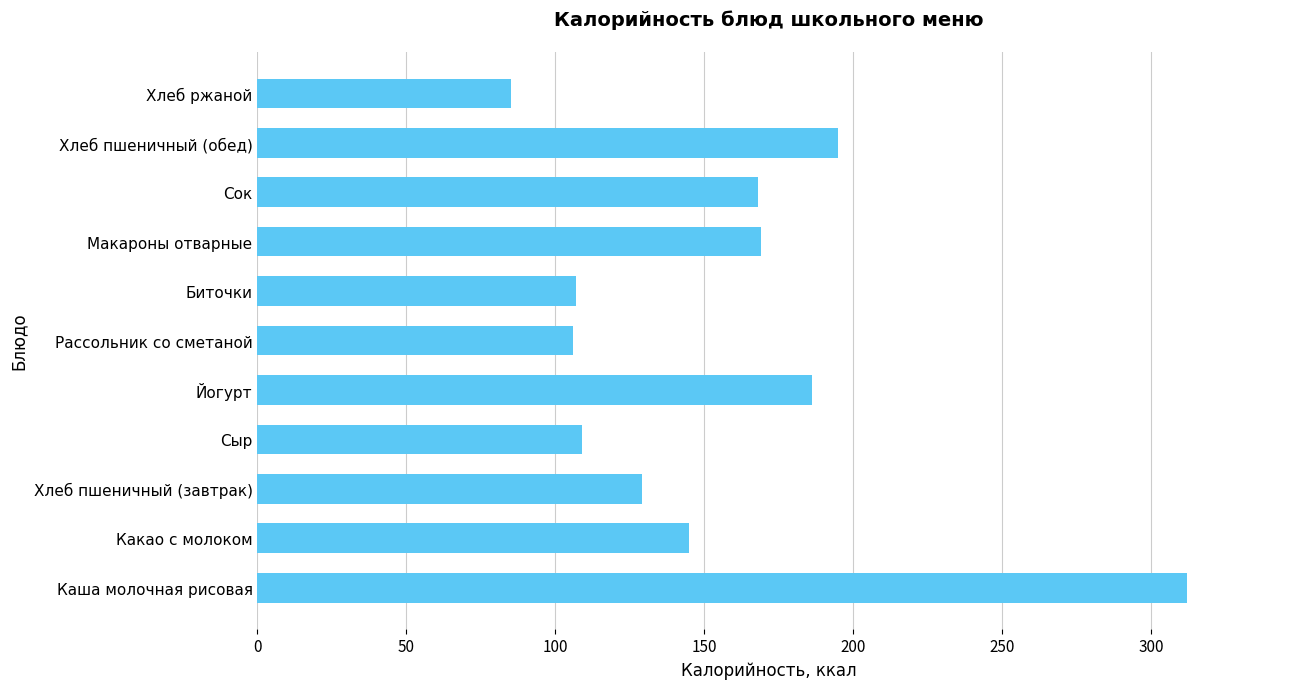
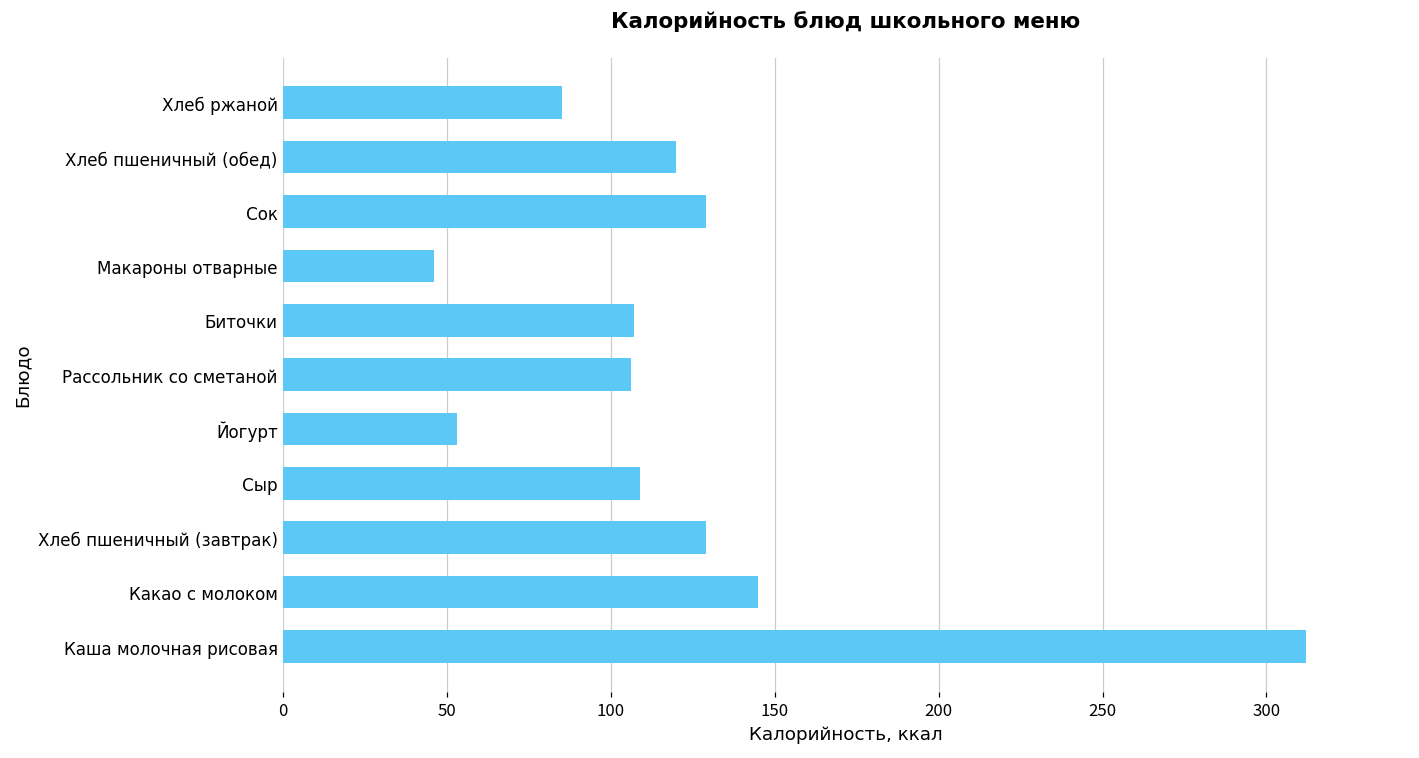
  {
    "Хлеб ржаной": 85,
-   "Хлеб пшеничный (обед)": 195,
-   "Сок": 168,
-   "Макароны отварные": 169,
+   "Хлеб пшеничный (обед)": 120,
+   "Сок": 129,
+   "Макароны отварные": 46,
    "Биточки": 107,
    "Рассольник со сметаной": 106,
-   "Йогурт": 186,
+   "Йогурт": 53,
    "Сыр": 109,
    "Хлеб пшеничный (завтрак)": 129,
    "Какао с молоком": 145,
    "Каша молочная рисовая": 312
  }
